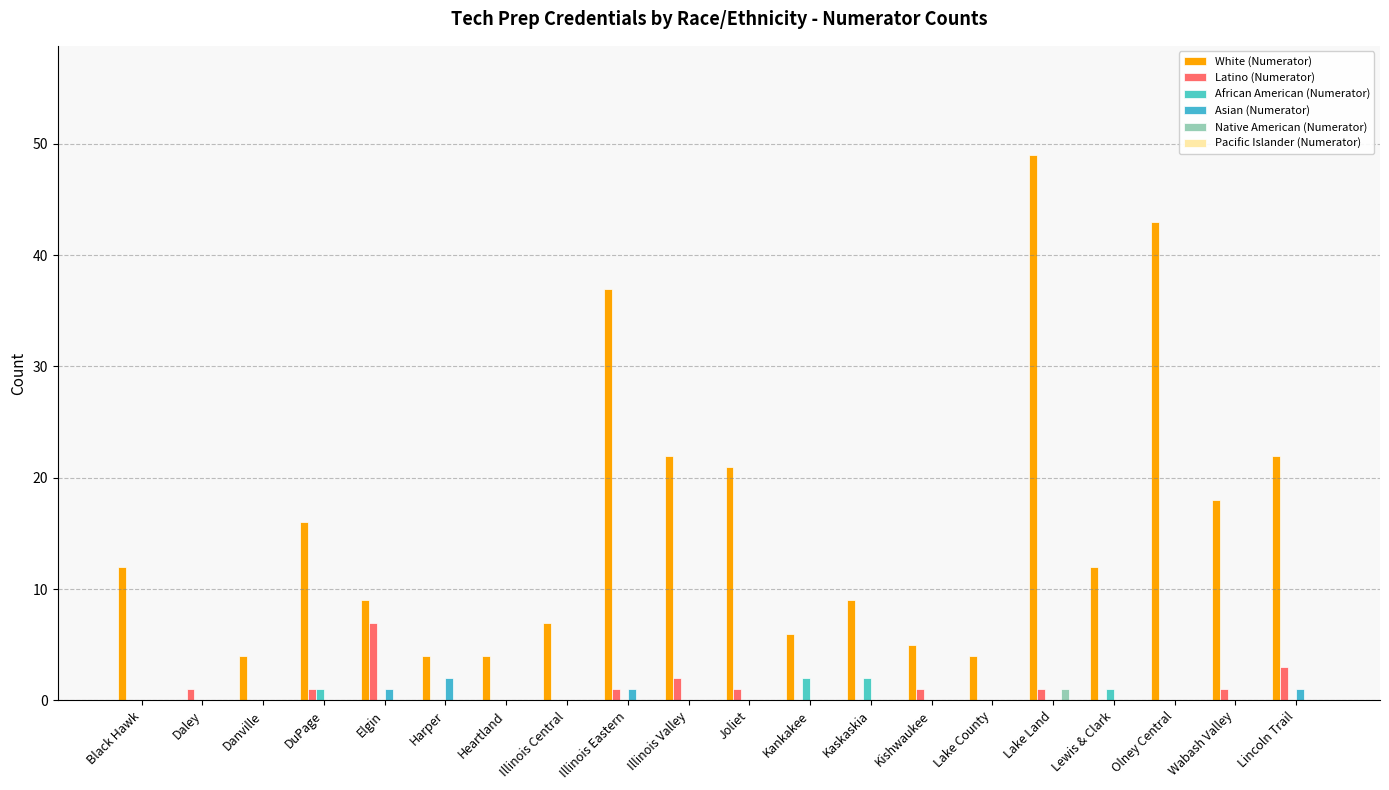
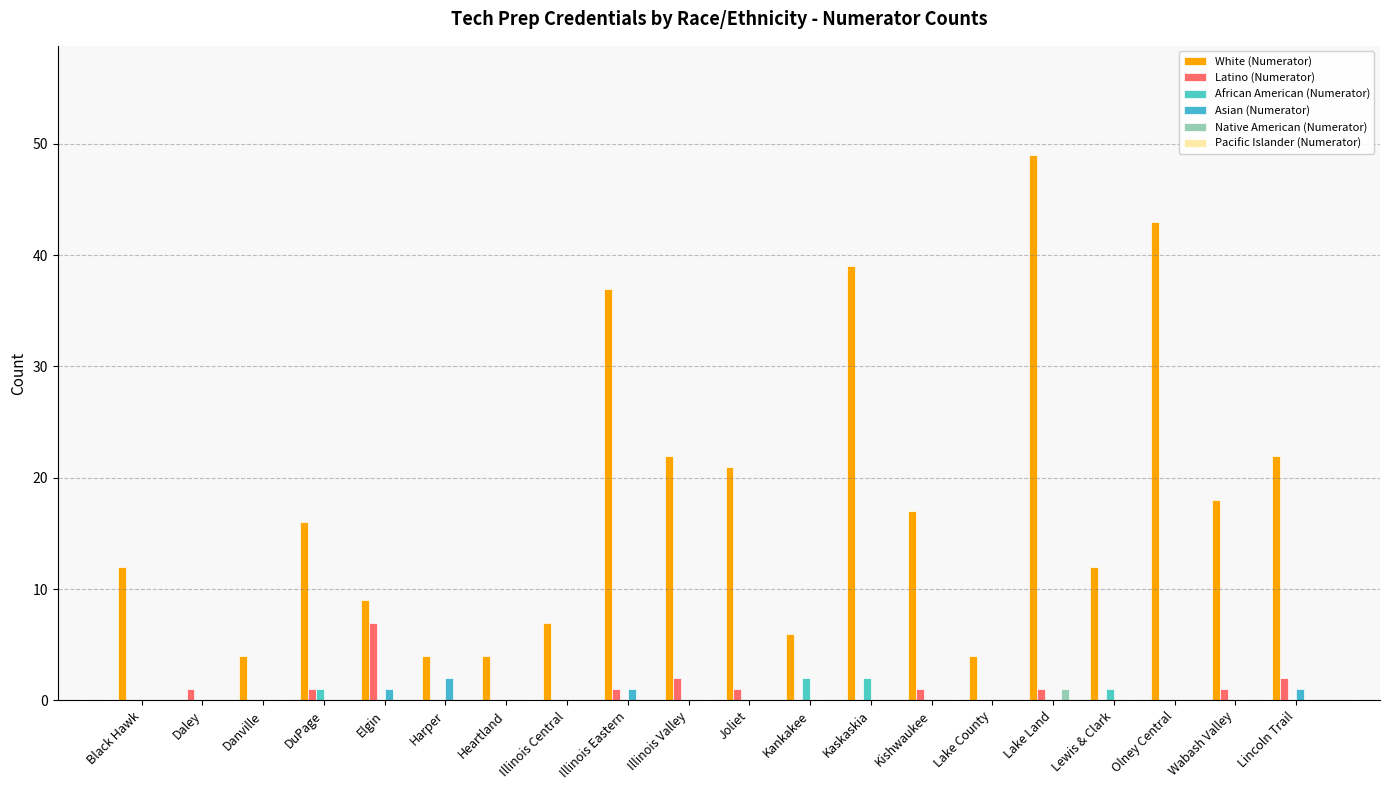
  {
    "White (Numerator)": {
      "Black Hawk": 12,
      "Daley": 0,
      "Danville": 4,
      "DuPage": 16,
      "Elgin": 9,
      "Harper": 4,
      "Heartland": 4,
      "Illinois Central": 7,
      "Illinois Eastern": 37,
      "Illinois Valley": 22,
      "Joliet": 21,
      "Kankakee": 6,
-     "Kaskaskia": 9,
-     "Kishwaukee": 5,
+     "Kaskaskia": 39,
+     "Kishwaukee": 17,
      "Lake County": 4,
      "Lake Land": 49,
      "Lewis & Clark": 12,
      "Olney Central": 43,
      "Wabash Valley": 18,
      "Lincoln Trail": 22
    },
    "Latino (Numerator)": {
      "Black Hawk": 0,
      "Daley": 1,
      "Danville": 0,
      "DuPage": 1,
      "Elgin": 7,
      "Harper": 0,
      "Heartland": 0,
      "Illinois Central": 0,
      "Illinois Eastern": 1,
      "Illinois Valley": 2,
      "Joliet": 1,
      "Kankakee": 0,
      "Kaskaskia": 0,
      "Kishwaukee": 1,
      "Lake County": 0,
      "Lake Land": 1,
      "Lewis & Clark": 0,
      "Olney Central": 0,
      "Wabash Valley": 1,
-     "Lincoln Trail": 3
+     "Lincoln Trail": 2
    },
    "Native American (Numerator)": {
      "Black Hawk": 0,
      "Daley": 0,
      "Danville": 0,
      "DuPage": 0,
      "Elgin": 0,
      "Harper": 0,
      "Heartland": 0,
      "Illinois Central": 0,
      "Illinois Eastern": 0,
      "Illinois Valley": 0,
      "Joliet": 0,
      "Kankakee": 0,
      "Kaskaskia": 0,
      "Kishwaukee": 0,
      "Lake County": 0,
      "Lake Land": 1,
      "Lewis & Clark": 0,
      "Olney Central": 0,
      "Wabash Valley": 0,
      "Lincoln Trail": 0
    },
    "Pacific Islander (Numerator)": {
      "Black Hawk": 0,
      "Daley": 0,
      "Danville": 0,
      "DuPage": 0,
      "Elgin": 0,
      "Harper": 0,
      "Heartland": 0,
      "Illinois Central": 0,
      "Illinois Eastern": 0,
      "Illinois Valley": 0,
      "Joliet": 0,
      "Kankakee": 0,
      "Kaskaskia": 0,
      "Kishwaukee": 0,
      "Lake County": 0,
      "Lake Land": 0,
      "Lewis & Clark": 0,
      "Olney Central": 0,
      "Wabash Valley": 0,
      "Lincoln Trail": 0
    }
  }
